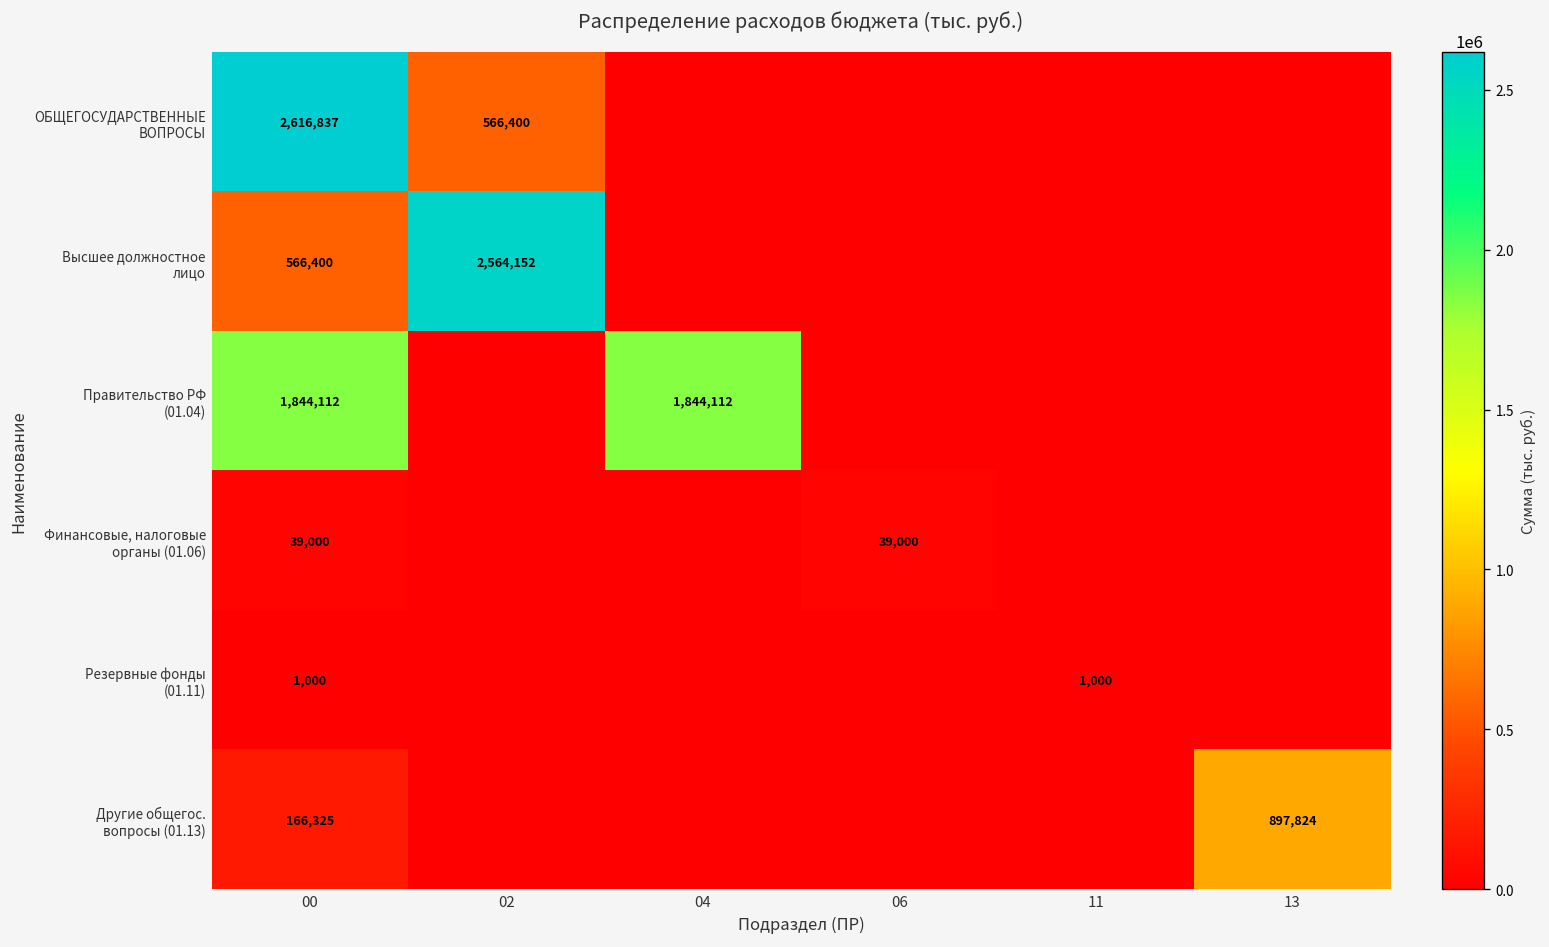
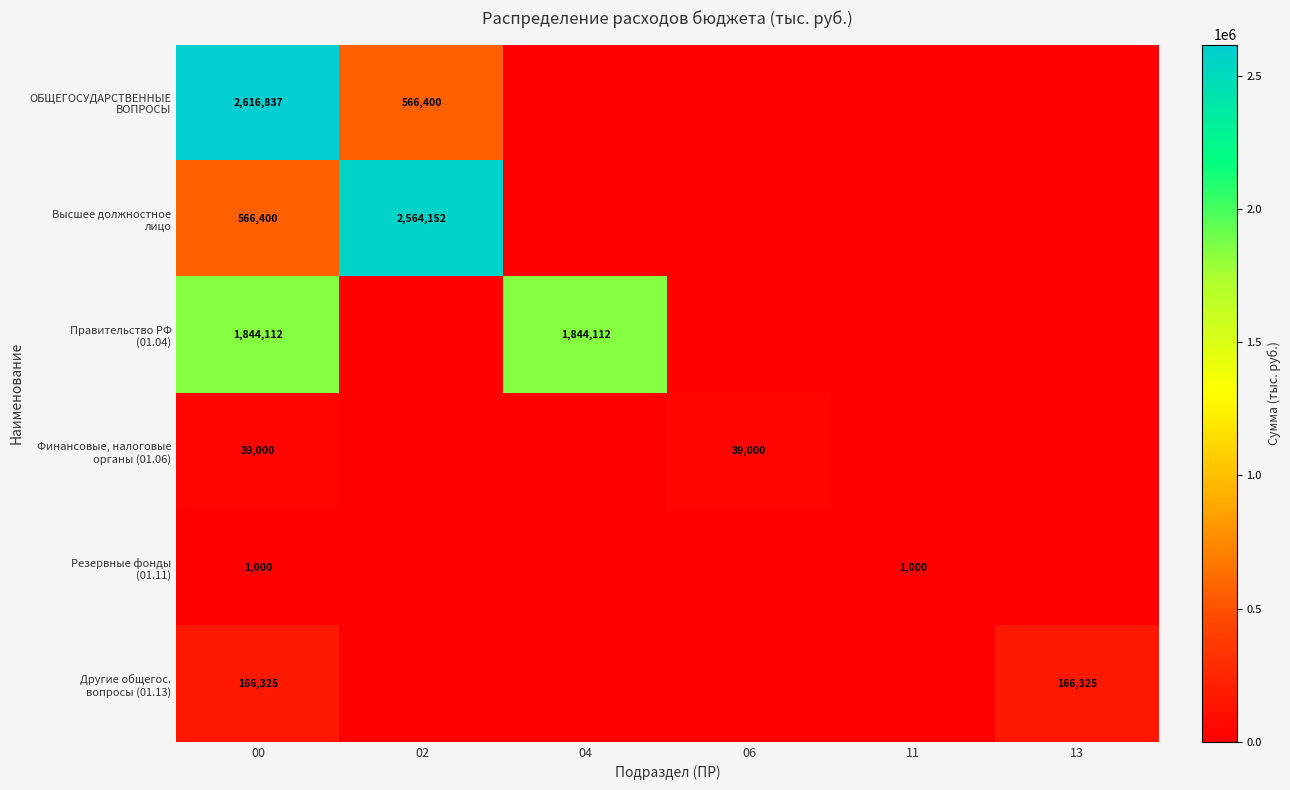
  {
    "ОБЩЕГОСУДАРСТВЕННЫЕ ВОПРОСЫ": {
      "00": "2,616,837",
      "02": "566,400"
    },
    "Высшее должностное лицо": {
      "00": "566,400",
      "02": "2,564,152"
    },
    "Правительство РФ (01.04)": {
      "00": "1,844,112",
      "04": "1,844,112"
    },
    "Финансовые, налоговые органы (01.06)": {
      "00": "39,000",
      "06": "39,000"
    },
    "Резервные фонды (01.11)": {
      "00": "1,000",
      "11": "1,000"
    },
    "Другие общегос. вопросы (01.13)": {
      "00": "166,325",
-     "13": "897,824"
+     "13": "166,325"
    }
  }
